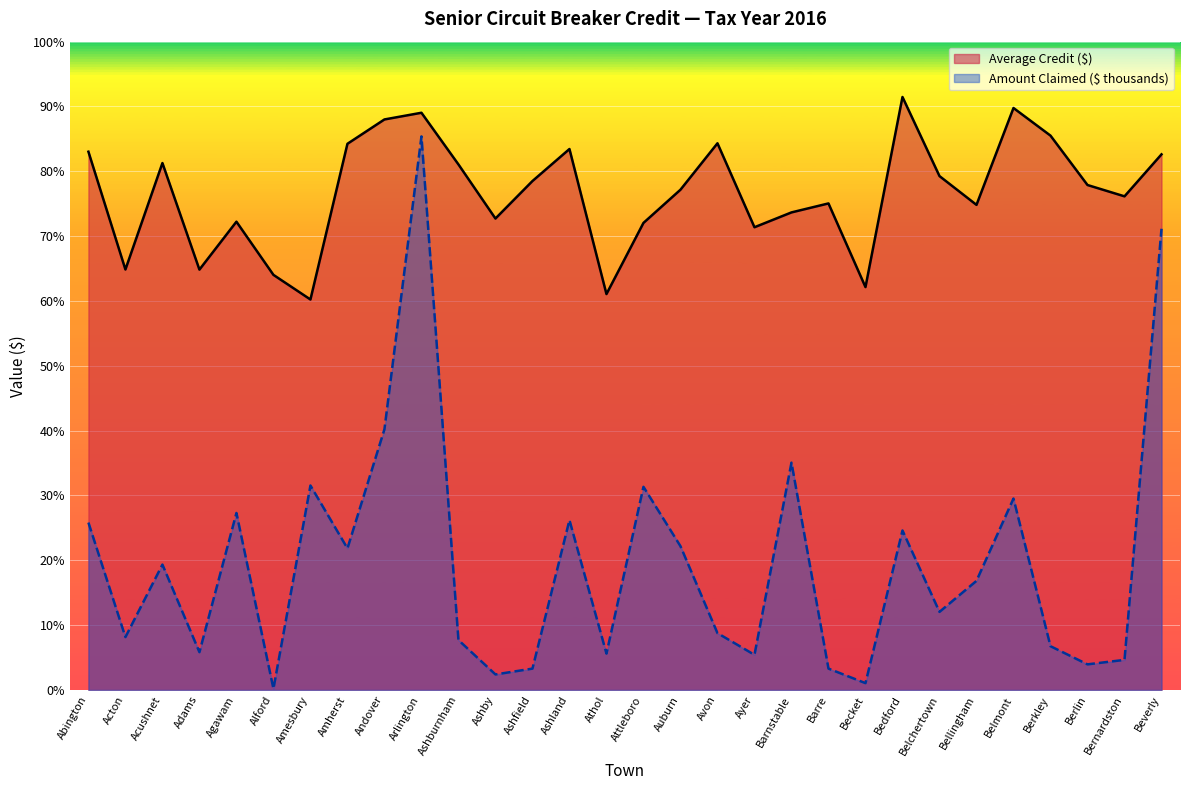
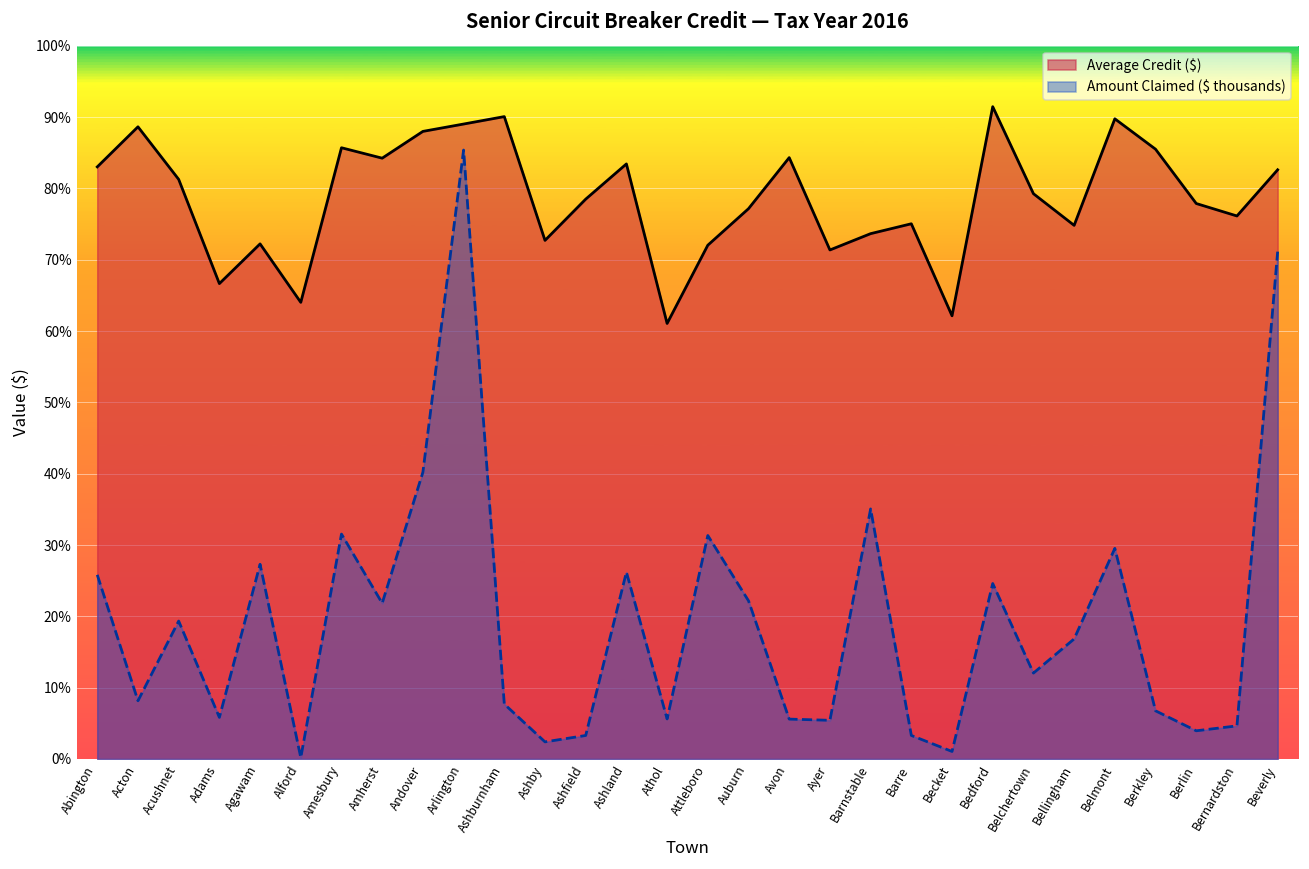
  {
    "Average Credit ($)": {
      "Abington": "83%",
-     "Acton": "65%",
+     "Acton": "89%",
      "Acushnet": "81%",
-     "Adams": "65%",
+     "Adams": "67%",
      "Agawam": "72%",
      "Alford": "64%",
-     "Amesbury": "60%",
+     "Amesbury": "86%",
      "Amherst": "84%",
      "Andover": "88%",
      "Arlington": "89%",
-     "Ashburnham": "81%",
+     "Ashburnham": "90%",
      "Ashby": "73%",
      "Ashfield": "79%",
      "Ashland": "83%",
      "Athol": "61%",
      "Attleboro": "72%",
      "Auburn": "77%",
      "Avon": "84%",
      "Ayer": "71%",
      "Barnstable": "74%",
      "Barre": "75%",
      "Becket": "62%",
      "Bedford": "91%",
      "Belchertown": "79%",
      "Bellingham": "75%",
      "Belmont": "90%",
      "Berkley": "86%",
      "Berlin": "78%",
      "Bernardston": "76%",
      "Beverly": "83%"
    },
    "Amount Claimed ($ thousands)": {
      "Abington": "26%",
      "Acton": "8%",
      "Acushnet": "19%",
      "Adams": "6%",
      "Agawam": "27%",
      "Alford": "0%",
      "Amesbury": "32%",
      "Amherst": "22%",
      "Andover": "40%",
      "Arlington": "85%",
      "Ashburnham": "8%",
      "Ashby": "2%",
      "Ashfield": "3%",
      "Ashland": "26%",
      "Athol": "6%",
      "Attleboro": "31%",
      "Auburn": "22%",
-     "Avon": "9%",
+     "Avon": "6%",
      "Ayer": "5%",
      "Barnstable": "35%",
      "Barre": "3%",
      "Becket": "1%",
      "Bedford": "25%",
      "Belchertown": "12%",
      "Bellingham": "17%",
      "Belmont": "30%",
      "Berkley": "7%",
      "Berlin": "4%",
      "Bernardston": "5%",
      "Beverly": "71%"
    }
  }
